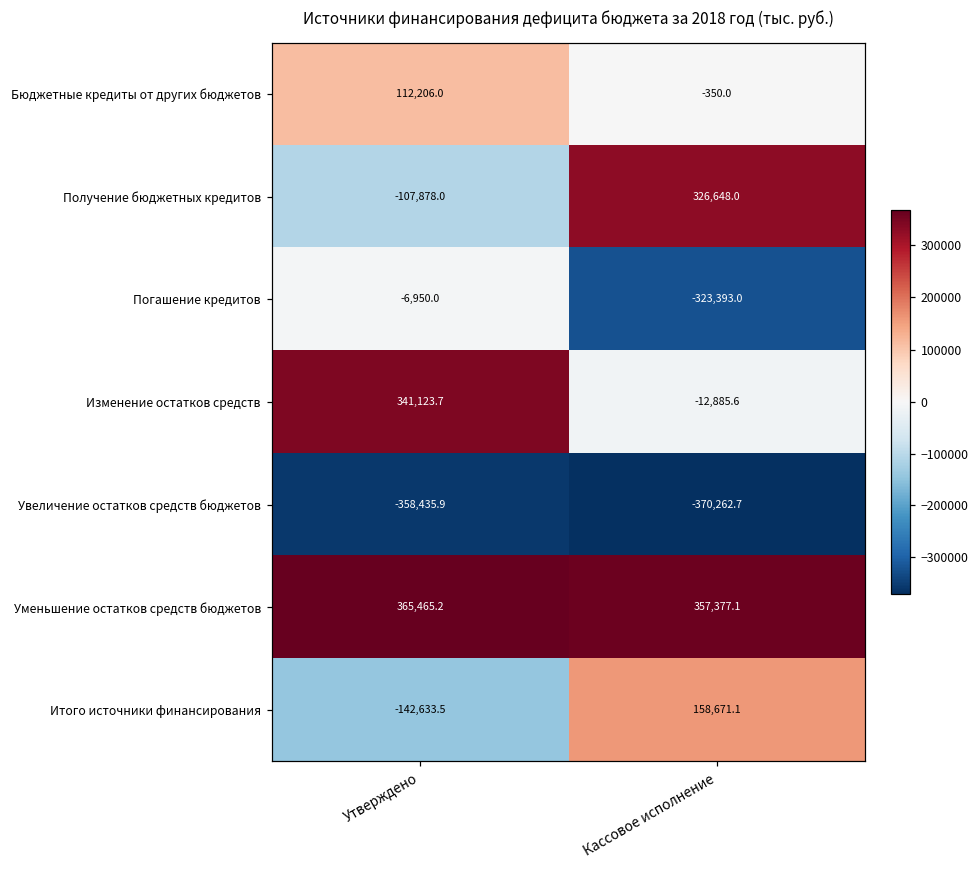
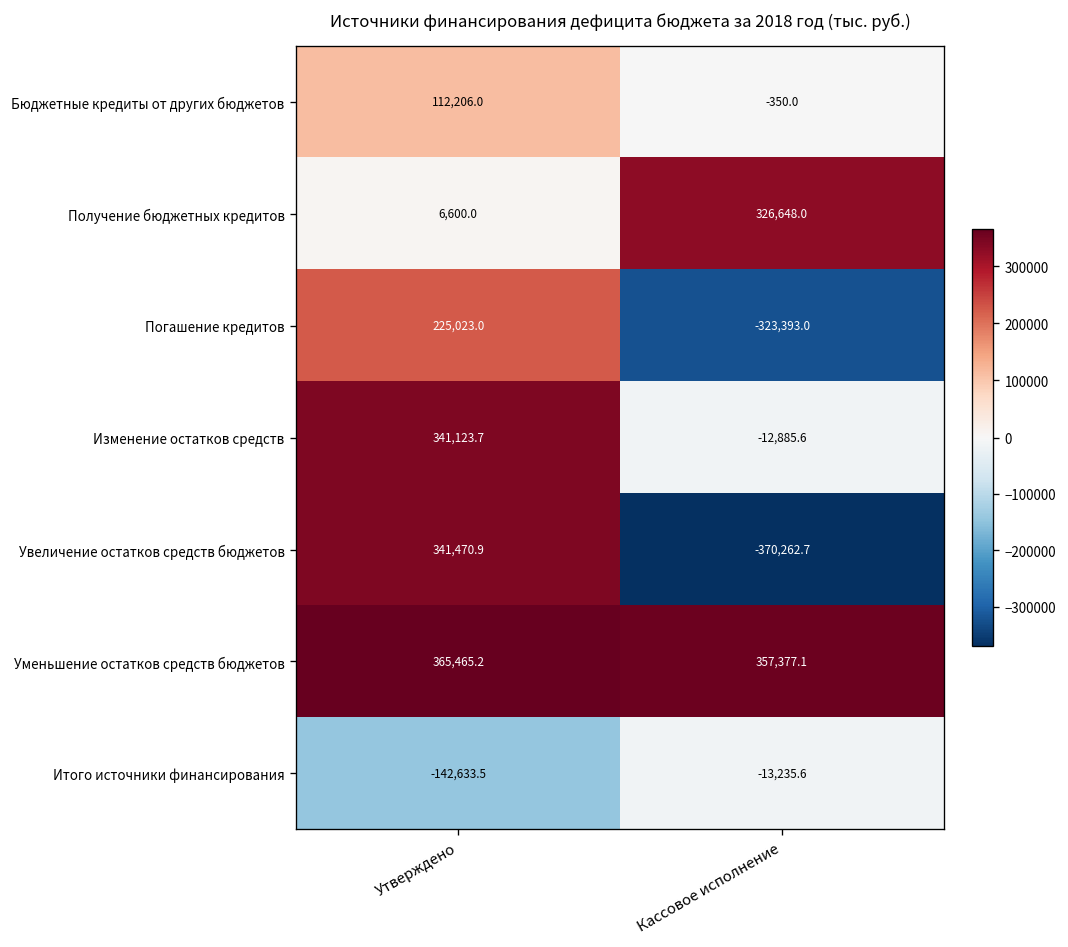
  {
    "Бюджетные кредиты от других бюджетов": {
      "Утверждено": "112,206.0",
      "Кассовое исполнение": "-350.0"
    },
    "Получение бюджетных кредитов": {
-     "Утверждено": "-107,878.0",
+     "Утверждено": "6,600.0",
      "Кассовое исполнение": "326,648.0"
    },
    "Погашение кредитов": {
-     "Утверждено": "-6,950.0",
+     "Утверждено": "225,023.0",
      "Кассовое исполнение": "-323,393.0"
    },
    "Изменение остатков средств": {
      "Утверждено": "341,123.7",
      "Кассовое исполнение": "-12,885.6"
    },
    "Увеличение остатков средств бюджетов": {
-     "Утверждено": "-358,435.9",
+     "Утверждено": "341,470.9",
      "Кассовое исполнение": "-370,262.7"
    },
    "Уменьшение остатков средств бюджетов": {
      "Утверждено": "365,465.2",
      "Кассовое исполнение": "357,377.1"
    },
    "Итого источники финансирования": {
      "Утверждено": "-142,633.5",
-     "Кассовое исполнение": "158,671.1"
+     "Кассовое исполнение": "-13,235.6"
    }
  }
